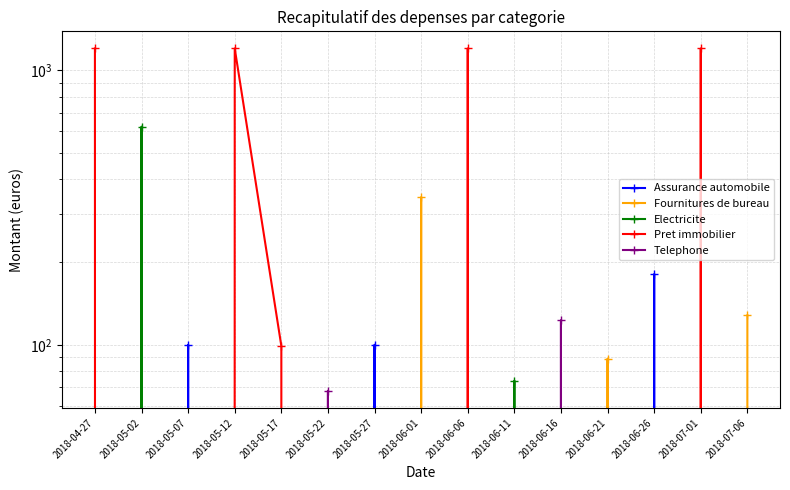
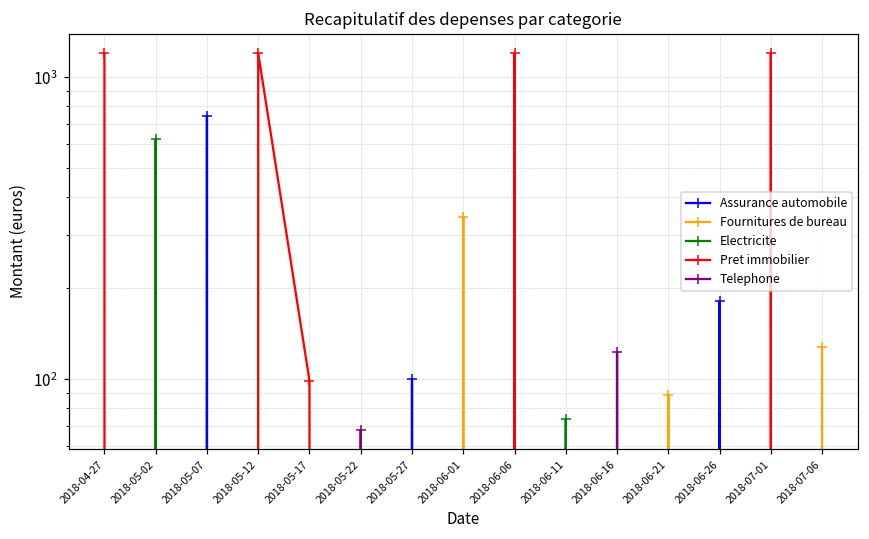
  {
    "Assurance automobile": {
-     "2018-05-07": 100,
+     "2018-05-07": 750,
      "2018-05-27": 100,
      "2018-06-26": 180
    },
    "Fournitures de bureau": {
      "2018-06-01": 350,
      "2018-06-21": 89,
      "2018-07-06": 130
    },
    "Electricite": {
      "2018-05-02": 620,
      "2018-06-11": 74
    },
    "Pret immobilier": {
      "2018-04-27": 1200,
      "2018-05-12": 1200,
      "2018-05-17": 99,
      "2018-06-06": 1200,
      "2018-07-01": 1200
    },
    "Telephone": {
      "2018-05-22": 68,
      "2018-06-16": 120
    }
  }
